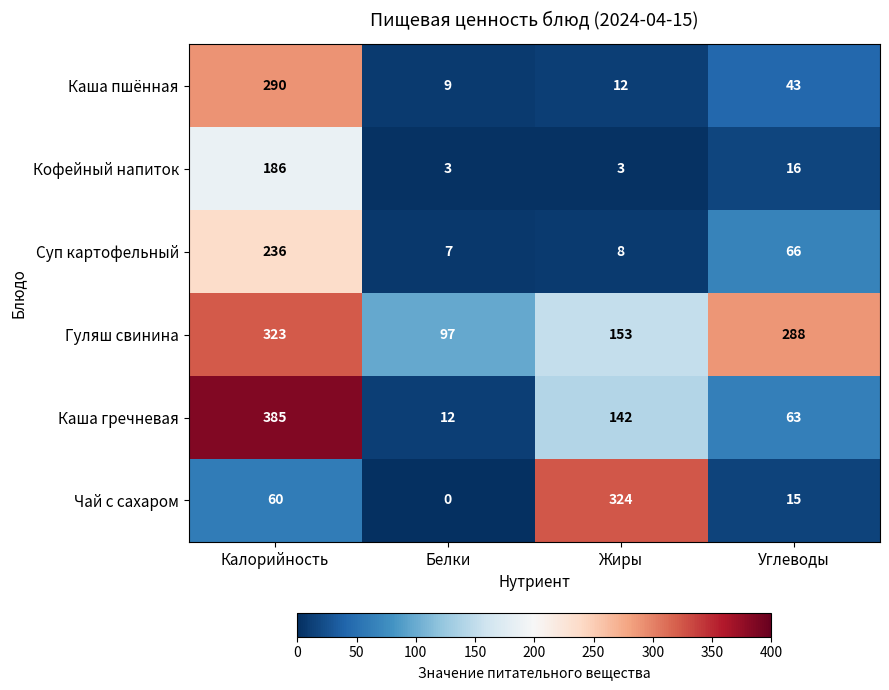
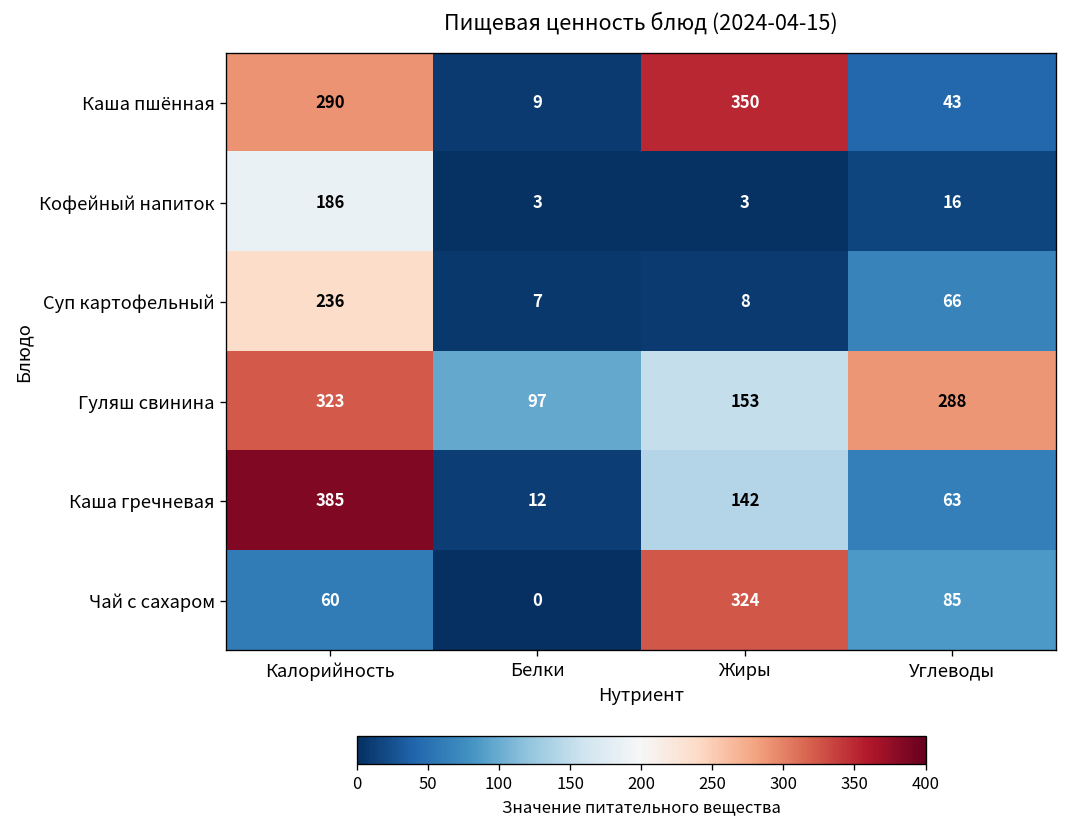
  {
    "Каша пшённая": {
      "Калорийность": 290,
      "Белки": 9,
-     "Жиры": 12,
+     "Жиры": 350,
      "Углеводы": 43
    },
    "Кофейный напиток": {
      "Калорийность": 186,
      "Белки": 3,
      "Жиры": 3,
      "Углеводы": 16
    },
    "Суп картофельный": {
      "Калорийность": 236,
      "Белки": 7,
      "Жиры": 8,
      "Углеводы": 66
    },
    "Гуляш свинина": {
      "Калорийность": 323,
      "Белки": 97,
      "Жиры": 153,
      "Углеводы": 288
    },
    "Каша гречневая": {
      "Калорийность": 385,
      "Белки": 12,
      "Жиры": 142,
      "Углеводы": 63
    },
    "Чай с сахаром": {
      "Калорийность": 60,
      "Белки": 0,
      "Жиры": 324,
-     "Углеводы": 15
+     "Углеводы": 85
    }
  }
